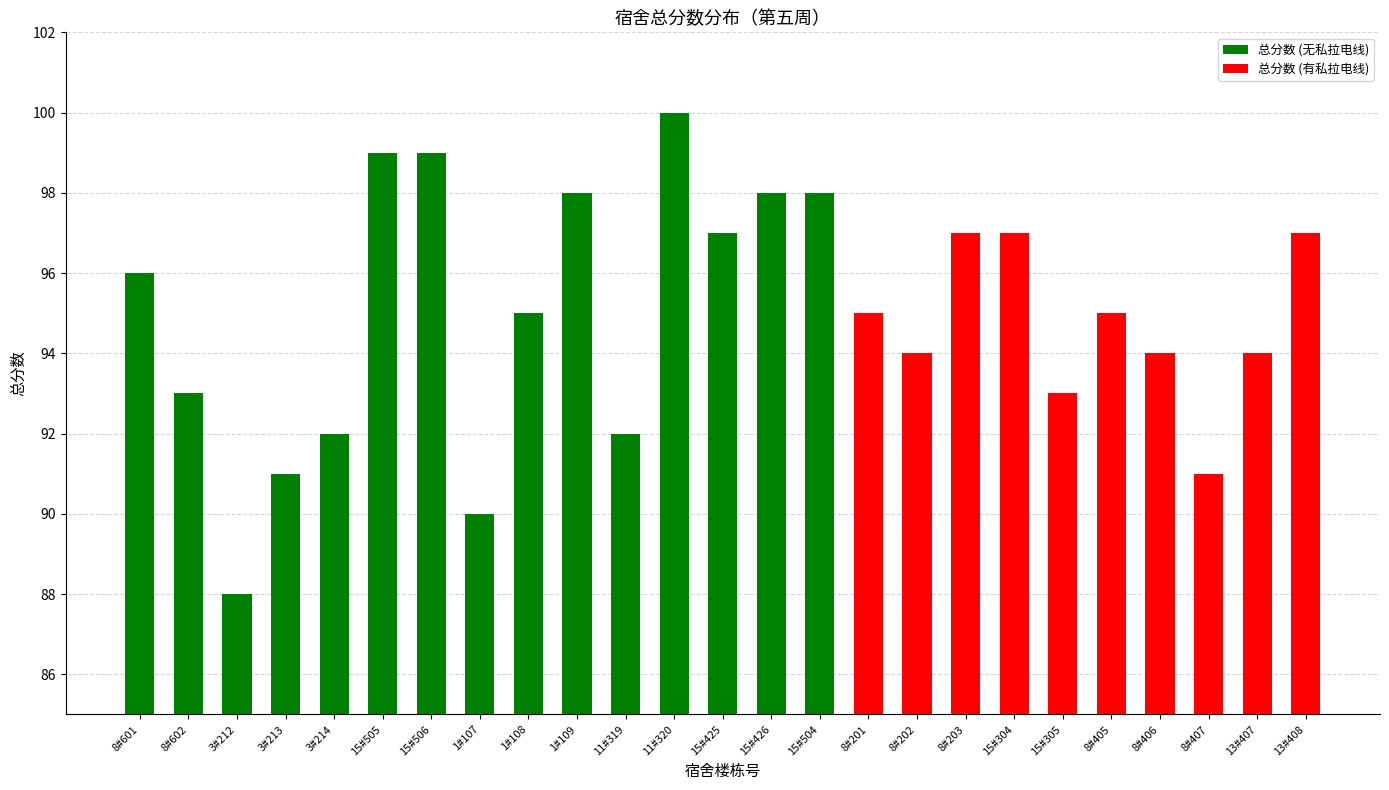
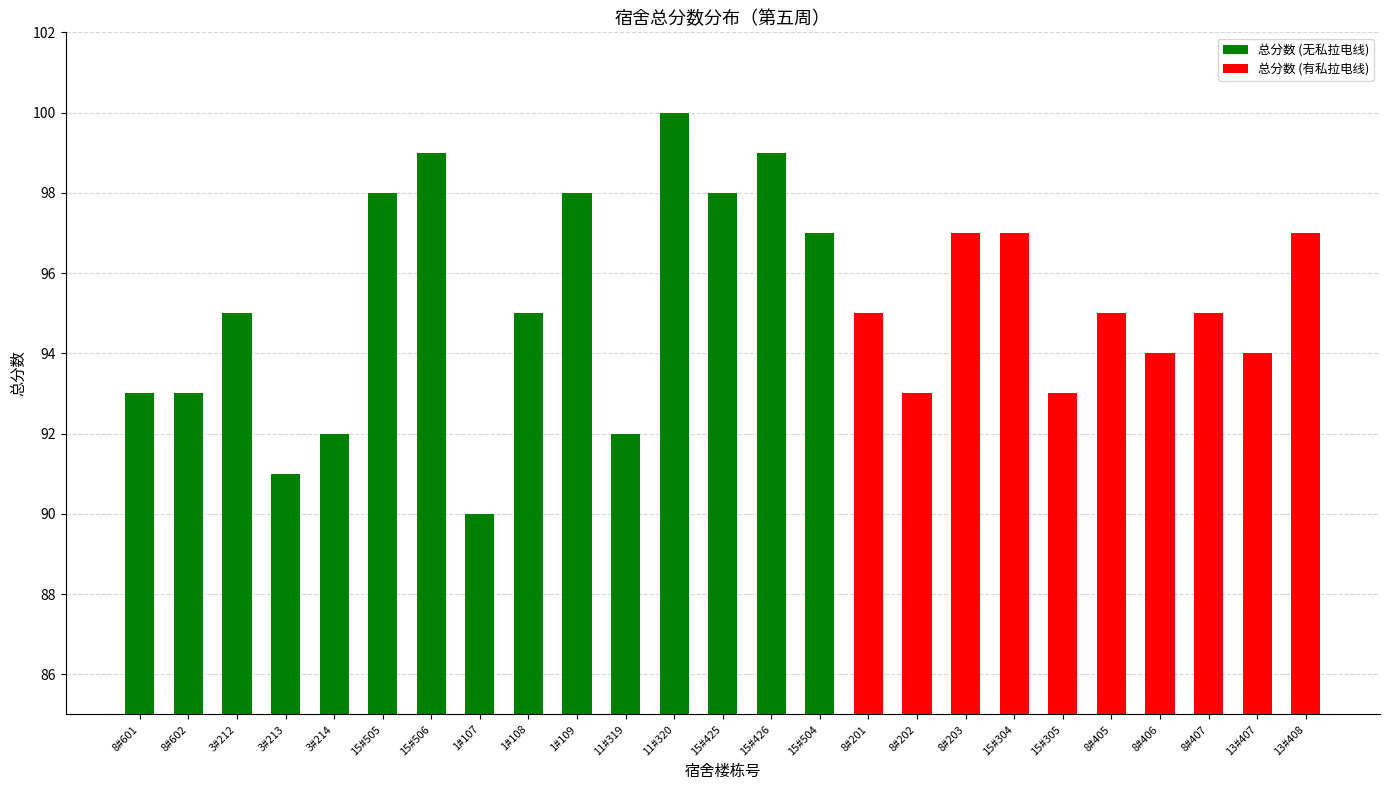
  {
-   "8#601": 96,
+   "8#601": 93,
    "8#602": 93,
-   "3#212": 88,
+   "3#212": 95,
    "3#213": 91,
    "3#214": 92,
-   "15#505": 99,
+   "15#505": 98,
    "15#506": 99,
    "1#107": 90,
    "1#108": 95,
    "1#109": 98,
    "11#319": 92,
    "11#320": 100,
-   "15#425": 97,
-   "15#426": 98,
-   "15#504": 98,
+   "15#425": 98,
+   "15#426": 99,
+   "15#504": 97,
    "8#201": 95,
-   "8#202": 94,
+   "8#202": 93,
    "8#203": 97,
    "15#304": 97,
    "15#305": 93,
    "8#405": 95,
    "8#406": 94,
-   "8#407": 91,
+   "8#407": 95,
    "13#407": 94,
    "13#408": 97
  }
